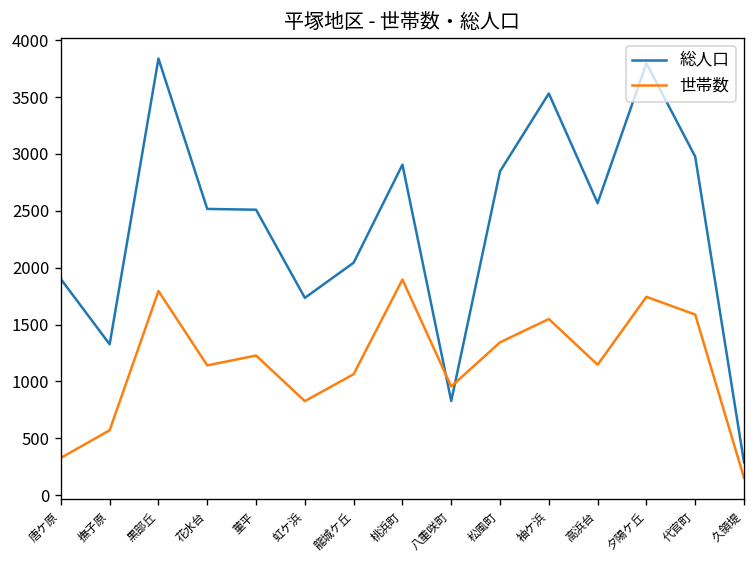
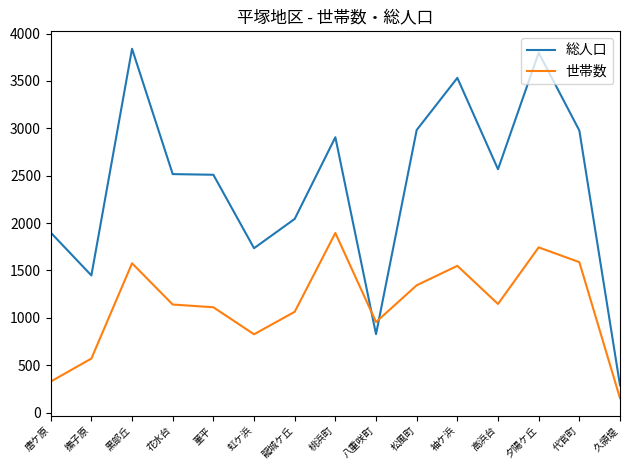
  {
    "総人口": {
      "唐ケ原": 1900,
-     "撫子原": 1300,
+     "撫子原": 1400,
      "黒部丘": 3800,
      "花水台": 2500,
      "菫平": 2500,
      "虹ケ浜": 1700,
      "龍城ケ丘": 2000,
      "桃浜町": 2900,
      "八重咲町": 800,
-     "松風町": 2800,
+     "松風町": 3000,
      "袖ケ浜": 3500,
      "高浜台": 2600,
      "代官町": 3000,
      "久領堤": 300
    },
    "世帯数": {
      "唐ケ原": 300,
      "撫子原": 600,
-     "黒部丘": 1800,
+     "黒部丘": 1600,
      "花水台": 1100,
-     "菫平": 1200,
+     "菫平": 1100,
      "虹ケ浜": 800,
      "龍城ケ丘": 1100,
      "桃浜町": 1900,
      "八重咲町": 1000,
      "松風町": 1300,
      "袖ケ浜": 1500,
      "高浜台": 1100,
      "夕陽ケ丘": 1700,
      "代官町": 1600,
      "久領堤": 200
    }
  }
